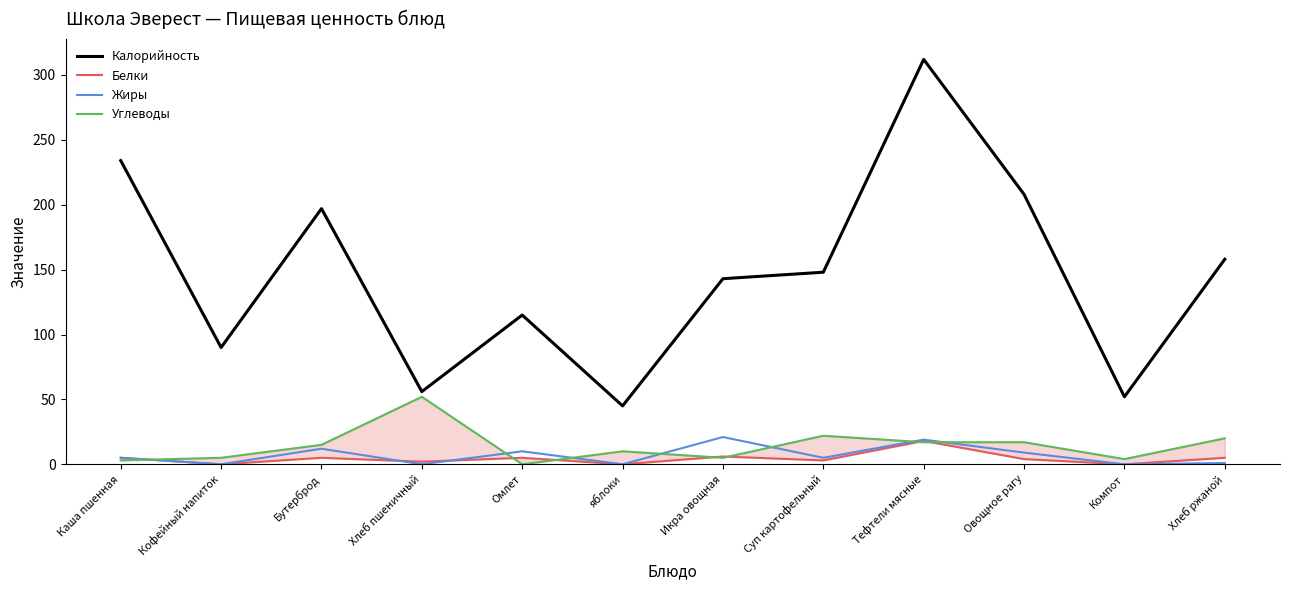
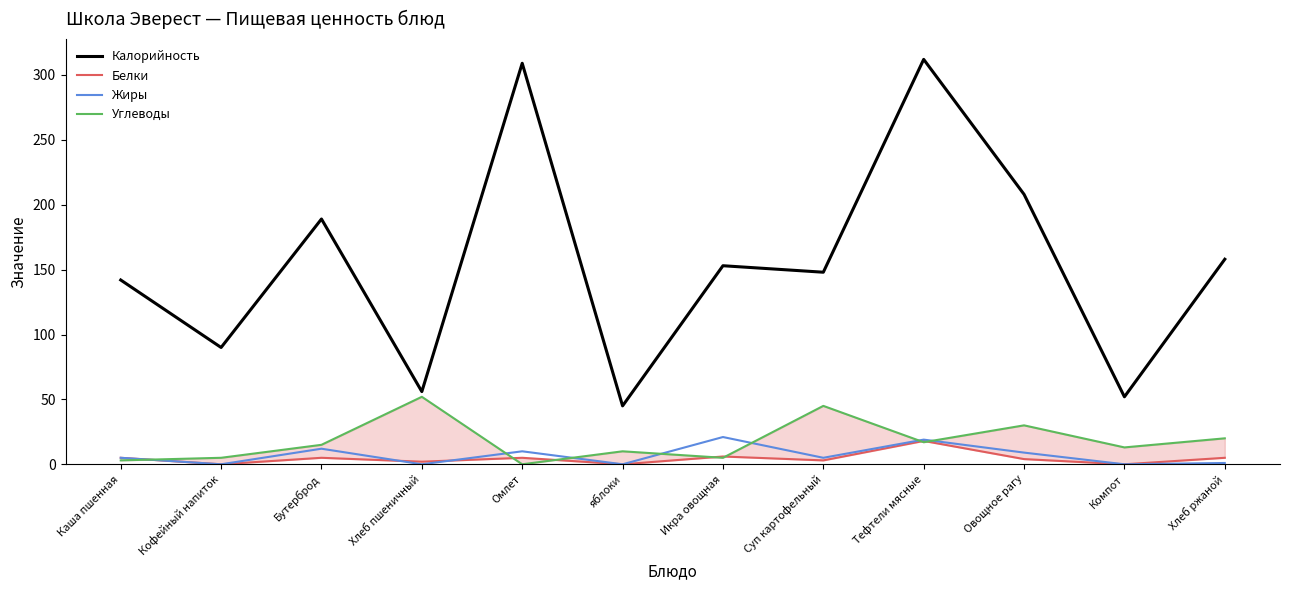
  {
    "Калорийность": {
-     "Каша пшенная": 234,
+     "Каша пшенная": 142,
      "Кофейный напиток": 90,
-     "Бутерброд": 197,
+     "Бутерброд": 189,
      "Хлеб пшеничный": 56,
-     "Омлет": 115,
+     "Омлет": 309,
      "яблоки": 45,
-     "Икра овощная": 143,
+     "Икра овощная": 153,
      "Суп картофельный": 148,
      "Тефтели мясные": 312,
      "Овощное рагу": 208,
      "Компот": 52,
      "Хлеб ржаной": 158
    },
    "Жиры": {
      "Бутерброд": 12,
      "Хлеб пшеничный": 0,
      "Омлет": 10,
      "Икра овощная": 21,
      "Суп картофельный": 5,
      "Овощное рагу": 9,
      "Хлеб ржаной": 1
    },
    "Углеводы": {
      "Каша пшенная": 3,
      "Омлет": 0,
-     "Суп картофельный": 22,
-     "Овощное рагу": 17,
-     "Компот": 4
+     "Суп картофельный": 45,
+     "Овощное рагу": 30,
+     "Компот": 13
    }
  }
